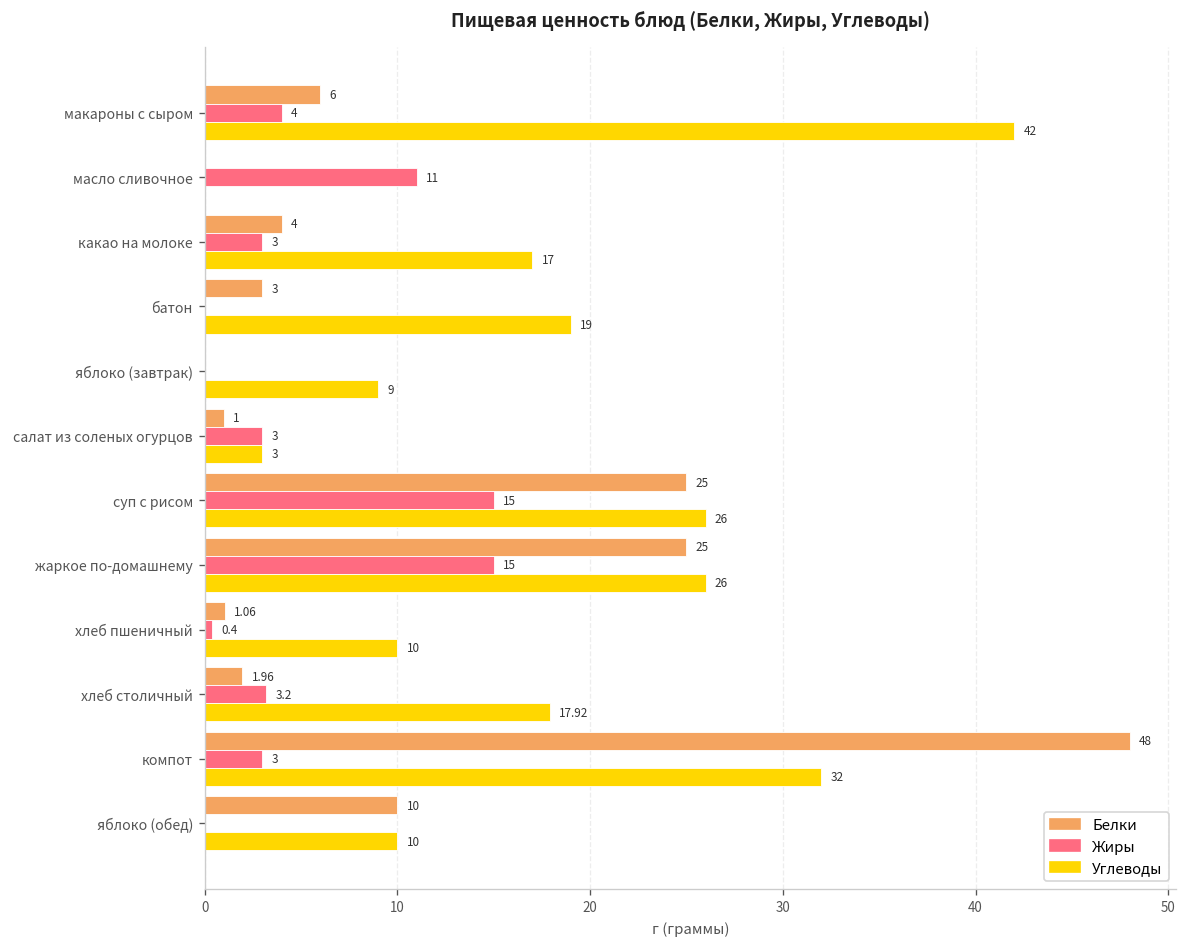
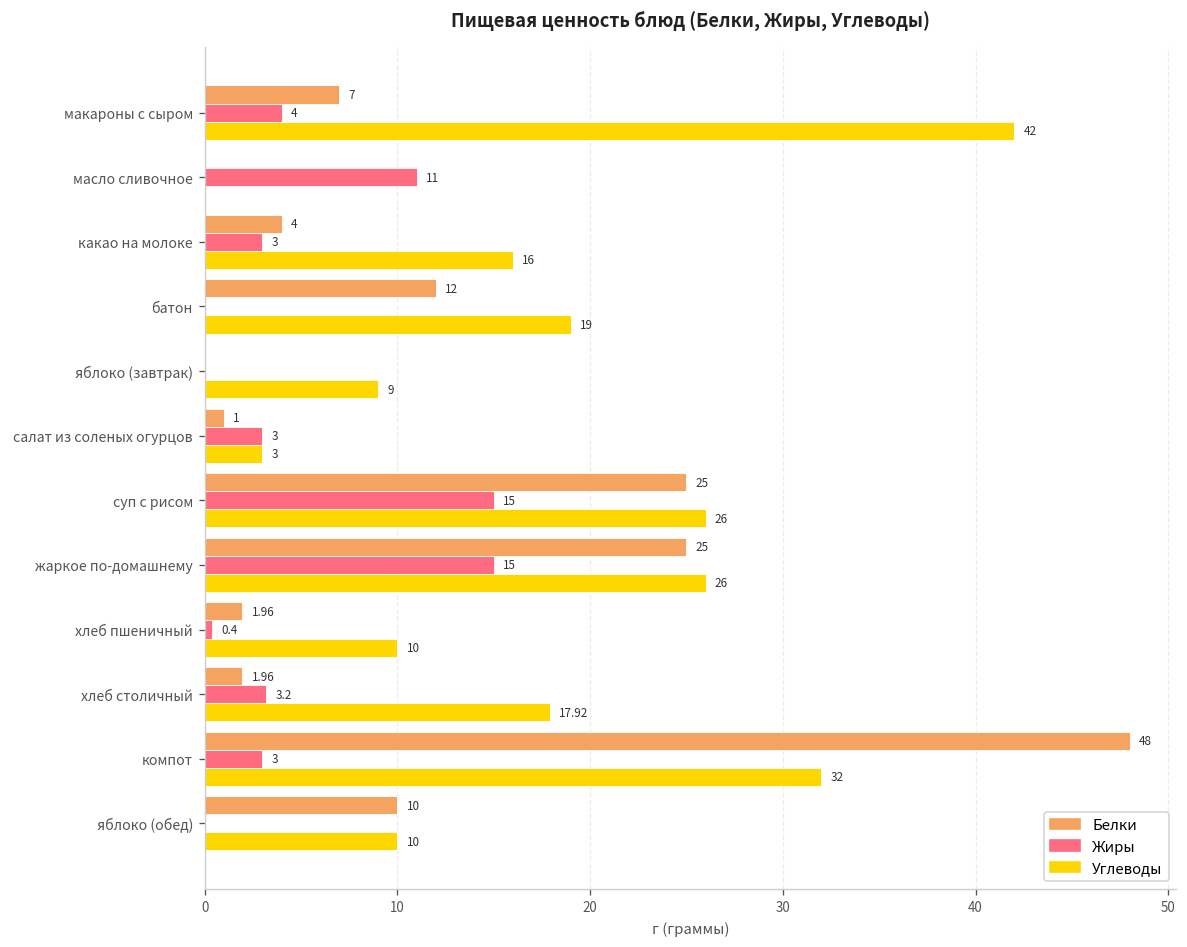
  {
    "Белки": {
-     "макароны с сыром": 6,
+     "макароны с сыром": 7,
      "какао на молоке": 4,
-     "батон": 3,
+     "батон": 12,
      "салат из соленых огурцов": 1,
      "суп с рисом": 25,
      "жаркое по-домашнему": 25,
-     "хлеб пшеничный": 1.06,
+     "хлеб пшеничный": 1.96,
      "хлеб столичный": 1.96,
      "компот": 48,
      "яблоко (обед)": 10
    },
    "Жиры": {
      "макароны с сыром": 4,
      "масло сливочное": 11,
      "какао на молоке": 3,
      "салат из соленых огурцов": 3,
      "суп с рисом": 15,
      "жаркое по-домашнему": 15,
      "хлеб пшеничный": 0.4,
      "хлеб столичный": 3.2,
      "компот": 3
    },
    "Углеводы": {
      "макароны с сыром": 42,
-     "какао на молоке": 17,
+     "какао на молоке": 16,
      "батон": 19,
      "яблоко (завтрак)": 9,
      "салат из соленых огурцов": 3,
      "суп с рисом": 26,
      "жаркое по-домашнему": 26,
      "хлеб пшеничный": 10,
      "хлеб столичный": 17.92,
      "компот": 32,
      "яблоко (обед)": 10
    }
  }
